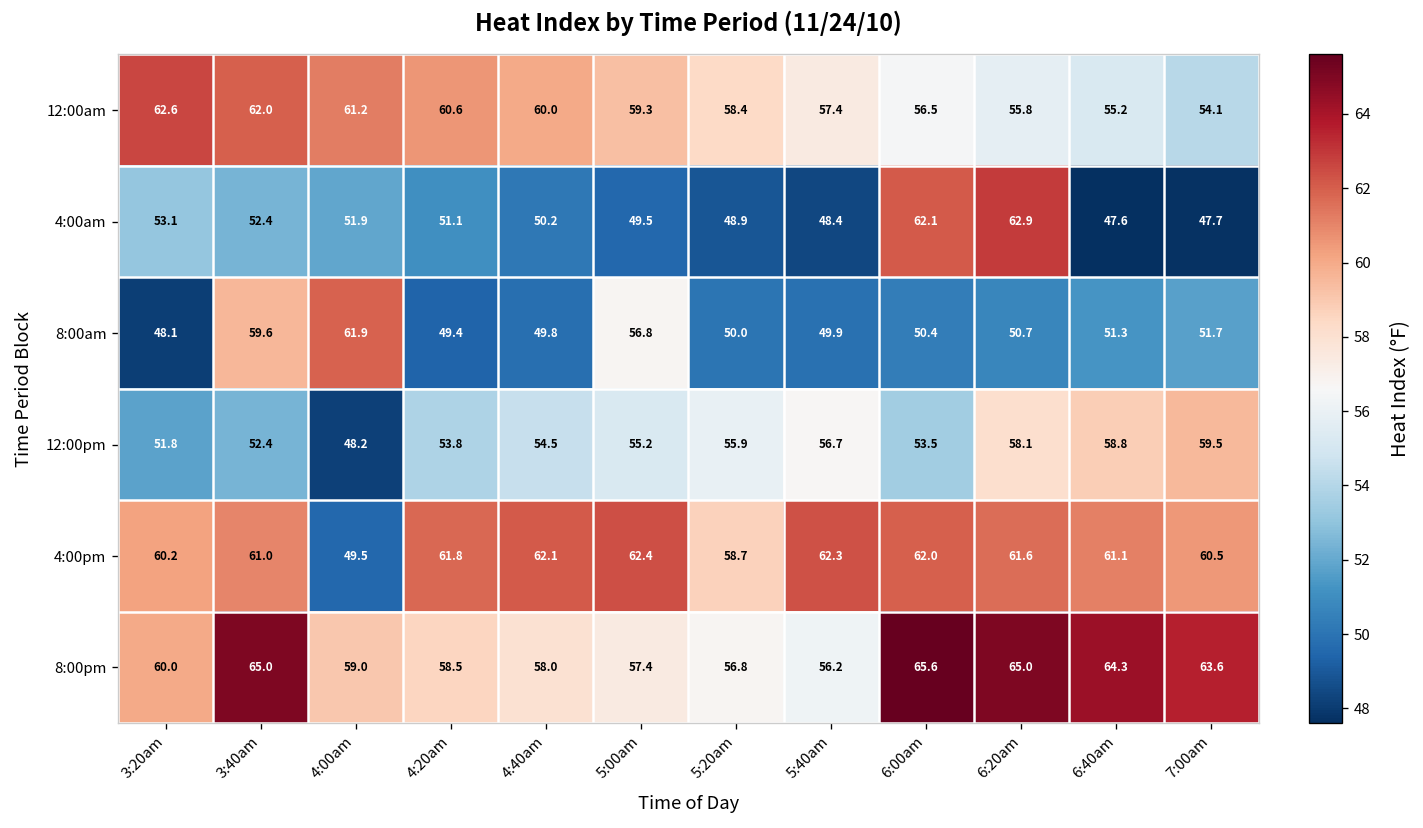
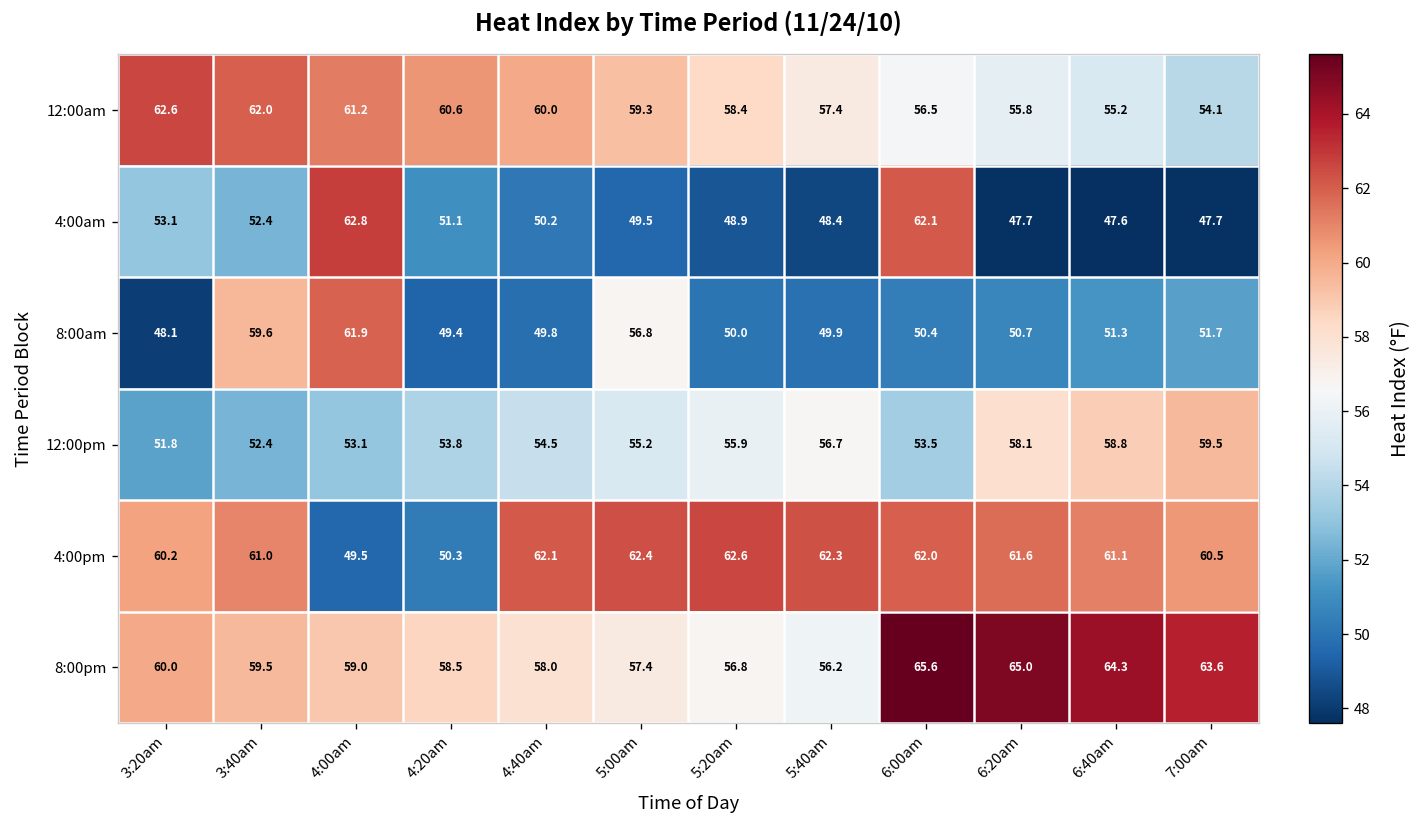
  {
    "12:00am": {
      "3:20am": 62.6,
      "3:40am": 62.0,
      "4:00am": 61.2,
      "4:20am": 60.6,
      "4:40am": 60.0,
      "5:00am": 59.3,
      "5:20am": 58.4,
      "5:40am": 57.4,
      "6:00am": 56.5,
      "6:20am": 55.8,
      "6:40am": 55.2,
      "7:00am": 54.1
    },
    "4:00am": {
      "3:20am": 53.1,
      "3:40am": 52.4,
-     "4:00am": 51.9,
+     "4:00am": 62.8,
      "4:20am": 51.1,
      "4:40am": 50.2,
      "5:00am": 49.5,
      "5:20am": 48.9,
      "5:40am": 48.4,
      "6:00am": 62.1,
-     "6:20am": 62.9,
+     "6:20am": 47.7,
      "6:40am": 47.6,
      "7:00am": 47.7
    },
    "8:00am": {
      "3:20am": 48.1,
      "3:40am": 59.6,
      "4:00am": 61.9,
      "4:20am": 49.4,
      "4:40am": 49.8,
      "5:00am": 56.8,
      "5:20am": 50.0,
      "5:40am": 49.9,
      "6:00am": 50.4,
      "6:20am": 50.7,
      "6:40am": 51.3,
      "7:00am": 51.7
    },
    "12:00pm": {
      "3:20am": 51.8,
      "3:40am": 52.4,
-     "4:00am": 48.2,
+     "4:00am": 53.1,
      "4:20am": 53.8,
      "4:40am": 54.5,
      "5:00am": 55.2,
      "5:20am": 55.9,
      "5:40am": 56.7,
      "6:00am": 53.5,
      "6:20am": 58.1,
      "6:40am": 58.8,
      "7:00am": 59.5
    },
    "4:00pm": {
      "3:20am": 60.2,
      "3:40am": 61.0,
      "4:00am": 49.5,
-     "4:20am": 61.8,
+     "4:20am": 50.3,
      "4:40am": 62.1,
      "5:00am": 62.4,
-     "5:20am": 58.7,
+     "5:20am": 62.6,
      "5:40am": 62.3,
      "6:00am": 62.0,
      "6:20am": 61.6,
      "6:40am": 61.1,
      "7:00am": 60.5
    },
    "8:00pm": {
      "3:20am": 60.0,
-     "3:40am": 65.0,
+     "3:40am": 59.5,
      "4:00am": 59.0,
      "4:20am": 58.5,
      "4:40am": 58.0,
      "5:00am": 57.4,
      "5:20am": 56.8,
      "5:40am": 56.2,
      "6:00am": 65.6,
      "6:20am": 65.0,
      "6:40am": 64.3,
      "7:00am": 63.6
    }
  }
